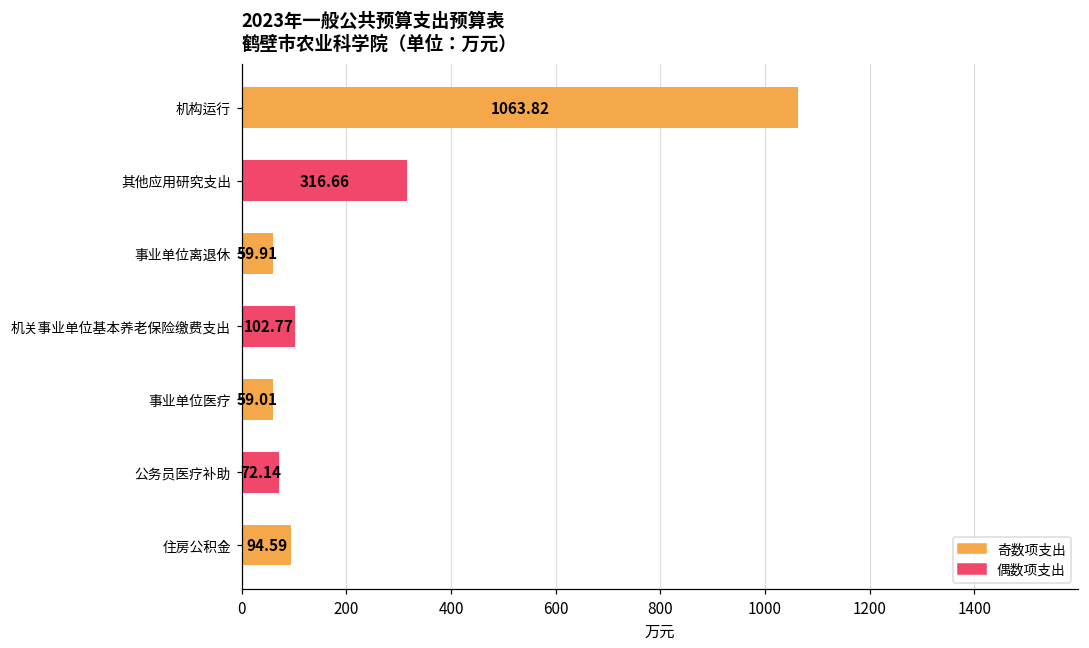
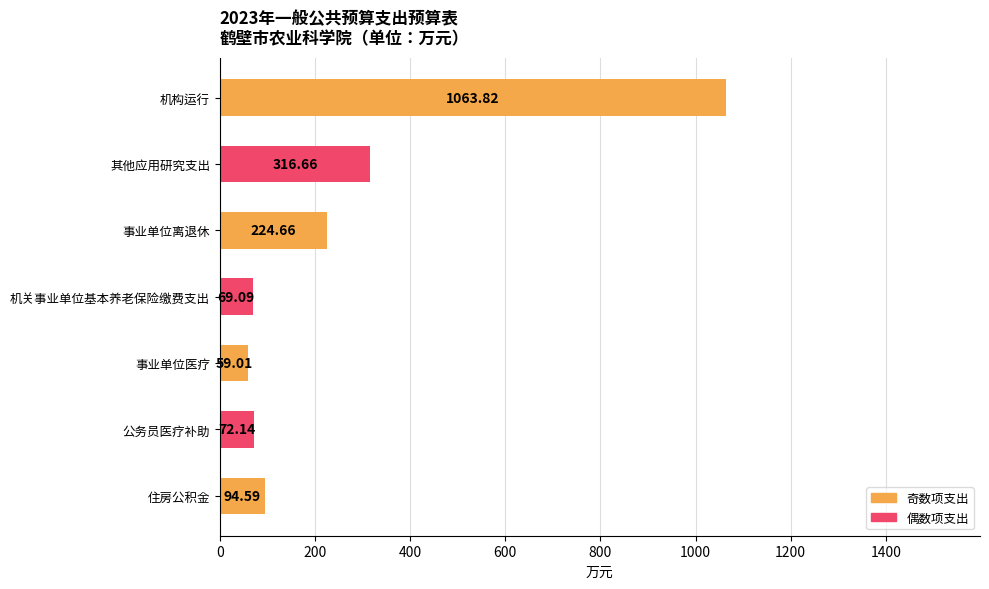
  {
    "机构运行": 1063.82,
    "其他应用研究支出": 316.66,
-   "事业单位离退休": 59.91,
-   "机关事业单位基本养老保险缴费支出": 102.77,
+   "事业单位离退休": 224.66,
+   "机关事业单位基本养老保险缴费支出": 69.09,
    "事业单位医疗": 59.01,
    "公务员医疗补助": 72.14,
    "住房公积金": 94.59
  }
